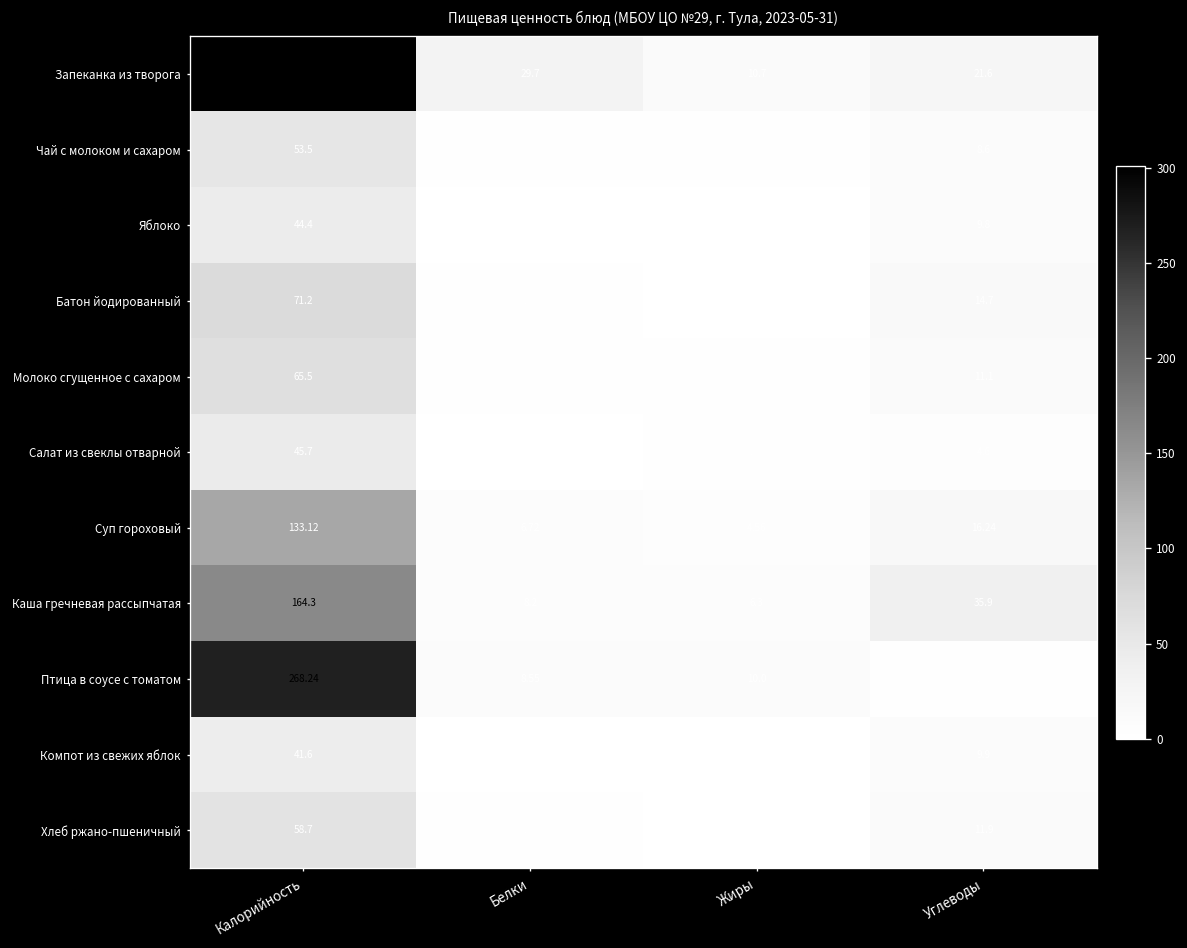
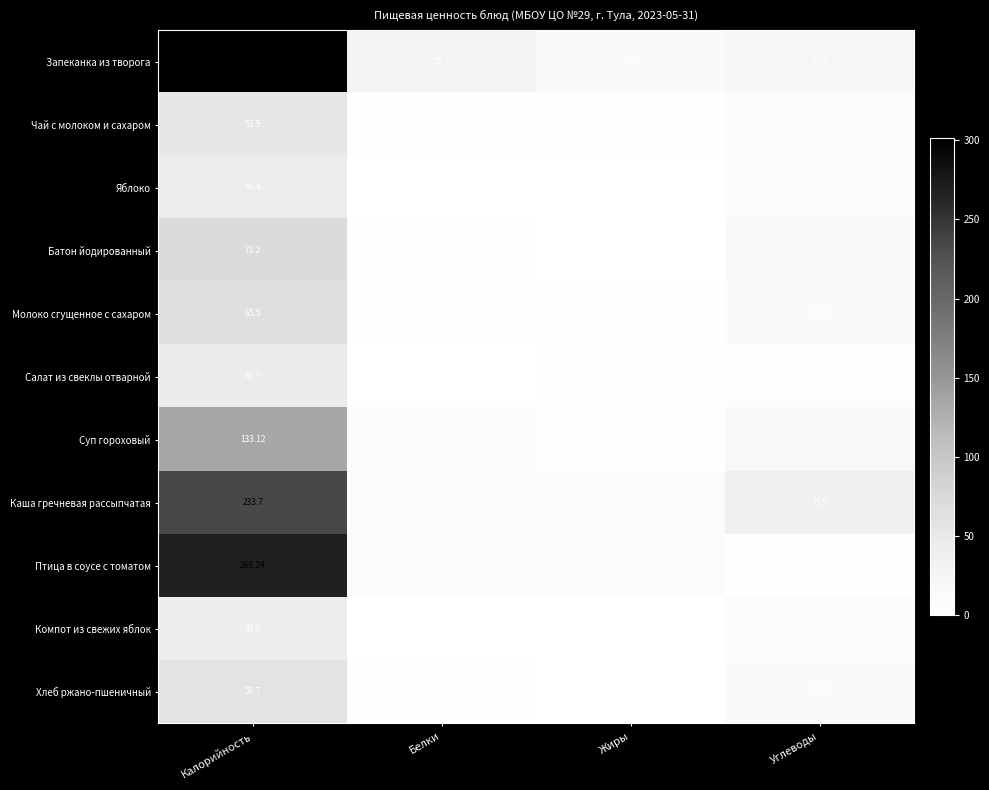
  {
    "Суп гороховый": {
      "Калорийность": 133.12
    },
    "Каша гречневая рассыпчатая": {
-     "Калорийность": 164.3
+     "Калорийность": 233.7
    }
  }
